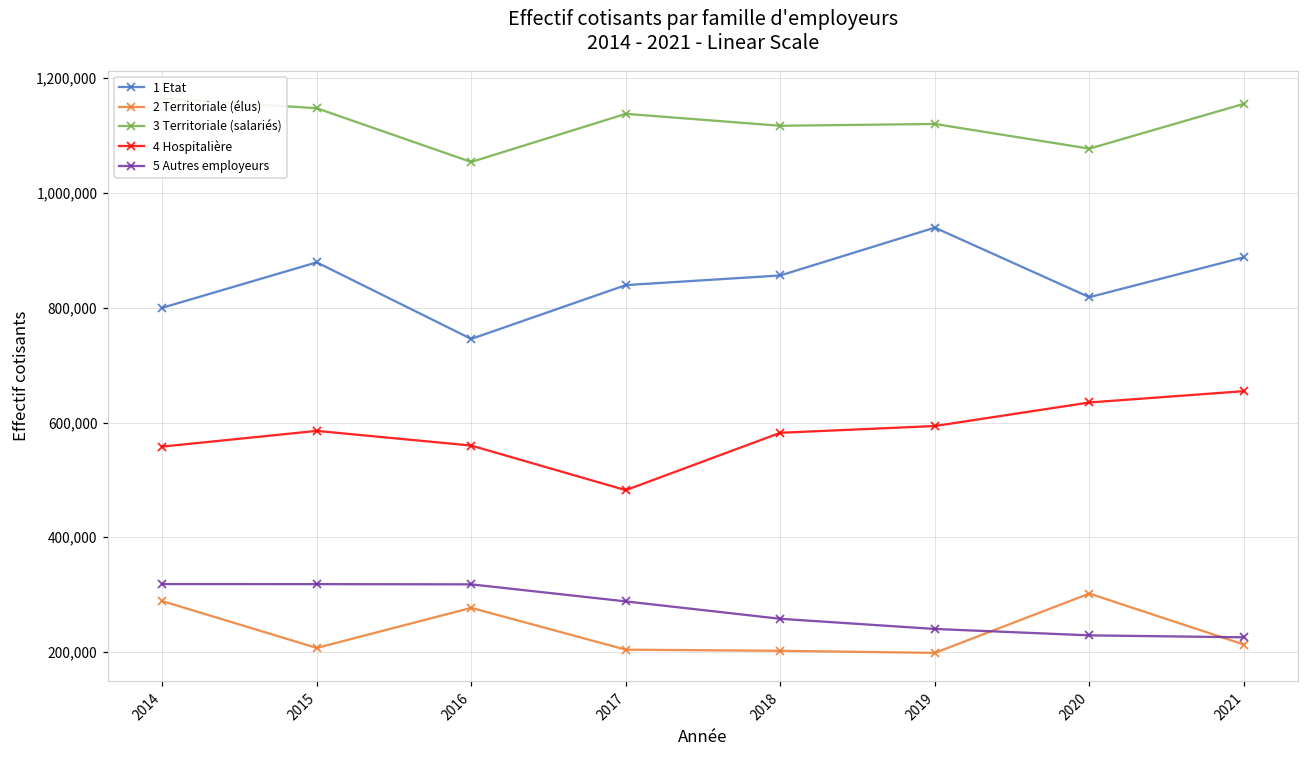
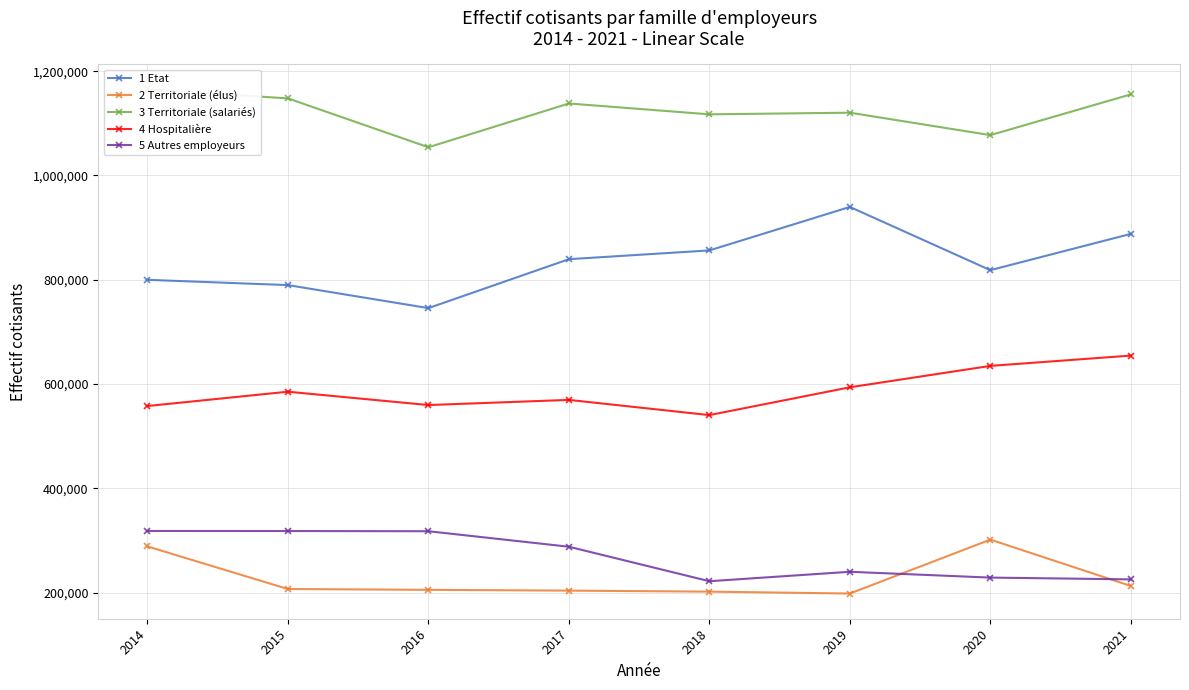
  {
    "1 Etat": {
      "2014": "800,000",
-     "2015": "880,000",
+     "2015": "790,000",
      "2016": "750,000",
      "2017": "840,000",
      "2018": "860,000",
      "2019": "940,000",
      "2020": "820,000",
      "2021": "890,000"
    },
    "2 Territoriale (élus)": {
      "2014": "290,000",
      "2015": "210,000",
-     "2016": "280,000",
+     "2016": "210,000",
      "2017": "200,000",
      "2018": "200,000",
      "2019": "200,000",
      "2020": "300,000",
      "2021": "210,000"
    },
    "3 Territoriale (salariés)": {
      "2015": "1,150,000",
      "2016": "1,050,000",
      "2017": "1,140,000",
      "2018": "1,120,000",
      "2019": "1,120,000",
      "2020": "1,080,000",
      "2021": "1,160,000"
    },
    "4 Hospitalière": {
      "2014": "560,000",
      "2015": "590,000",
      "2016": "560,000",
-     "2017": "480,000",
-     "2018": "580,000",
+     "2017": "570,000",
+     "2018": "540,000",
      "2019": "590,000",
      "2020": "630,000",
      "2021": "650,000"
    },
    "5 Autres employeurs": {
      "2014": "320,000",
      "2015": "320,000",
      "2016": "320,000",
      "2017": "290,000",
-     "2018": "260,000",
+     "2018": "220,000",
      "2019": "240,000",
      "2020": "230,000",
      "2021": "230,000"
    }
  }
